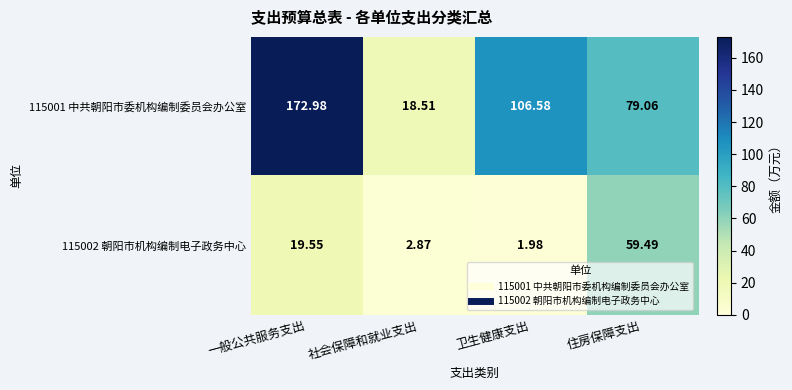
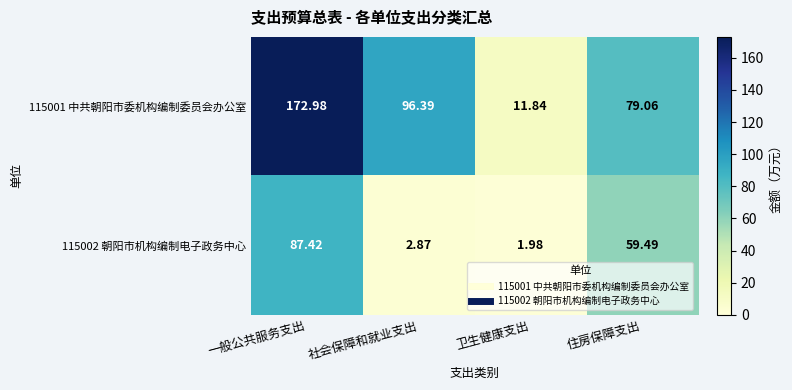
  {
    "115001 中共朝阳市委机构编制委员会办公室": {
      "一般公共服务支出": 172.98,
-     "社会保障和就业支出": 18.51,
-     "卫生健康支出": 106.58,
+     "社会保障和就业支出": 96.39,
+     "卫生健康支出": 11.84,
      "住房保障支出": 79.06
    },
    "115002 朝阳市机构编制电子政务中心": {
-     "一般公共服务支出": 19.55,
+     "一般公共服务支出": 87.42,
      "社会保障和就业支出": 2.87,
      "卫生健康支出": 1.98,
      "住房保障支出": 59.49
    }
  }
